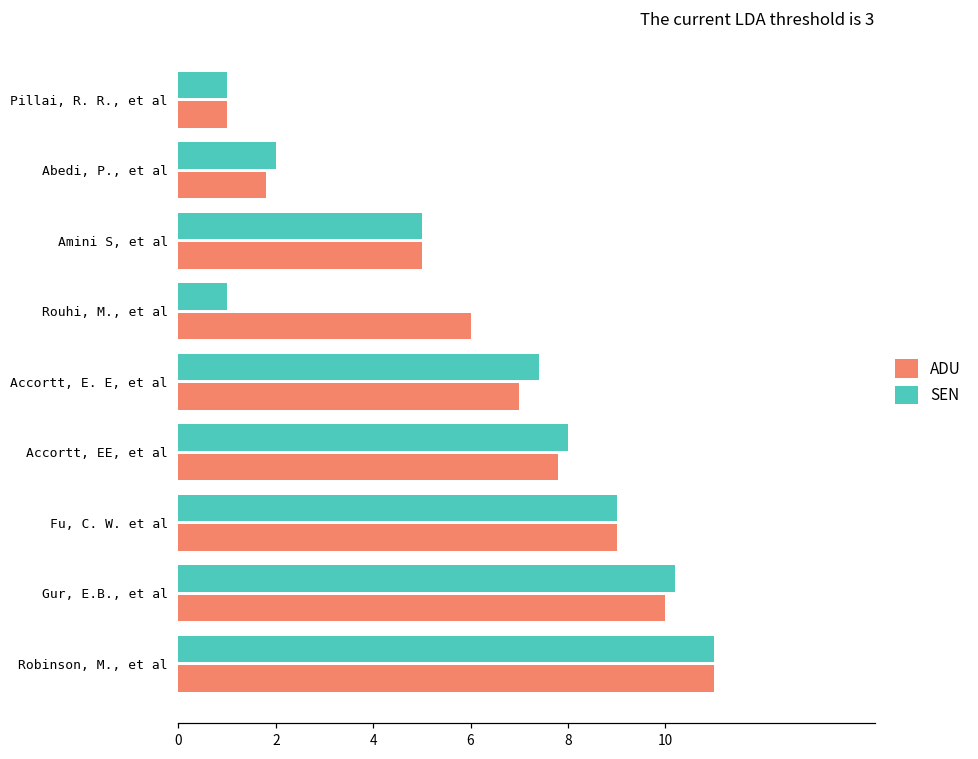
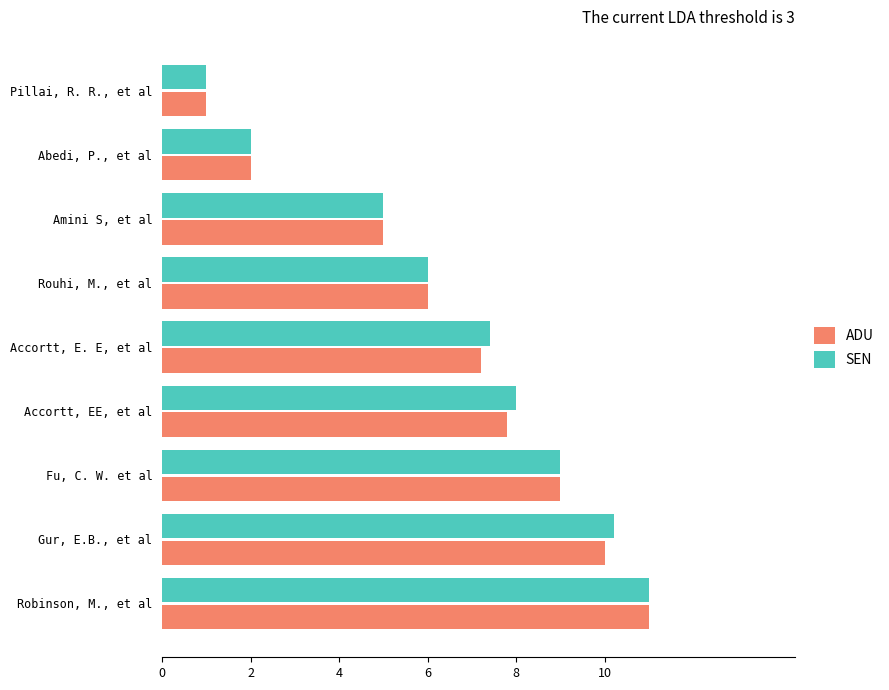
  {
    "ADU": {
      "Pillai, R. R., et al": 1.0,
-     "Abedi, P., et al": 1.8,
+     "Abedi, P., et al": 2.0,
      "Amini S, et al": 5.0,
      "Rouhi, M., et al": 6.0,
-     "Accortt, E. E, et al": 7.0,
+     "Accortt, E. E, et al": 7.2,
      "Accortt, EE, et al": 7.8,
      "Fu, C. W. et al": 9.0,
      "Gur, E.B., et al": 10.0,
      "Robinson, M., et al": 11.0
    },
    "SEN": {
      "Pillai, R. R., et al": 1,
      "Abedi, P., et al": 2,
      "Amini S, et al": 5,
-     "Rouhi, M., et al": 1,
+     "Rouhi, M., et al": 6,
      "Accortt, E. E, et al": 7.4,
      "Accortt, EE, et al": 8,
      "Fu, C. W. et al": 9,
      "Gur, E.B., et al": 10.2,
      "Robinson, M., et al": 11
    }
  }
